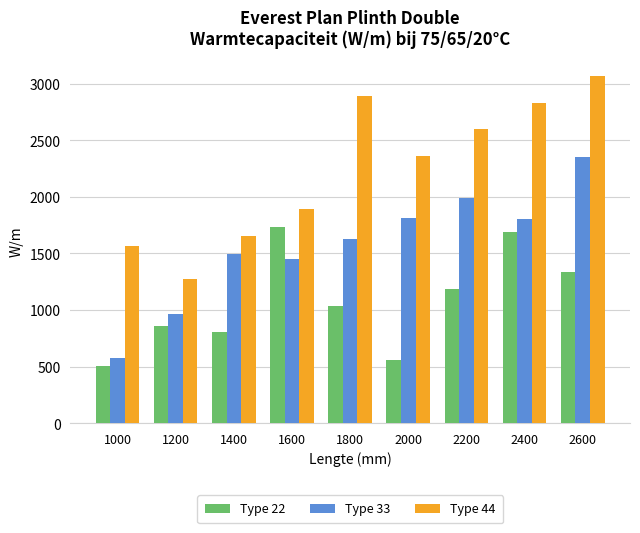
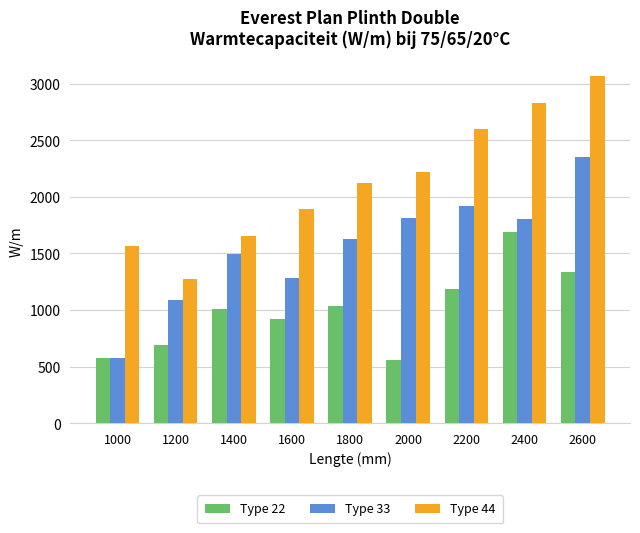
  {
    "Type 22": {
-     "1000": 500,
-     "1200": 860,
-     "1400": 810,
-     "1600": 1740,
+     "1000": 580,
+     "1200": 690,
+     "1400": 1010,
+     "1600": 920,
      "1800": 1040,
      "2000": 560,
      "2200": 1190,
      "2400": 1690,
      "2600": 1330
    },
    "Type 33": {
      "1000": 580,
-     "1200": 960,
+     "1200": 1090,
      "1400": 1490,
-     "1600": 1450,
+     "1600": 1280,
      "1800": 1630,
      "2000": 1810,
-     "2200": 1990,
+     "2200": 1920,
      "2400": 1800,
      "2600": 2360
    },
    "Type 44": {
      "1000": 1560,
      "1200": 1270,
      "1400": 1650,
      "1600": 1890,
-     "1800": 2890,
-     "2000": 2360,
+     "1800": 2130,
+     "2000": 2220,
      "2200": 2600,
      "2400": 2830,
      "2600": 3070
    }
  }
